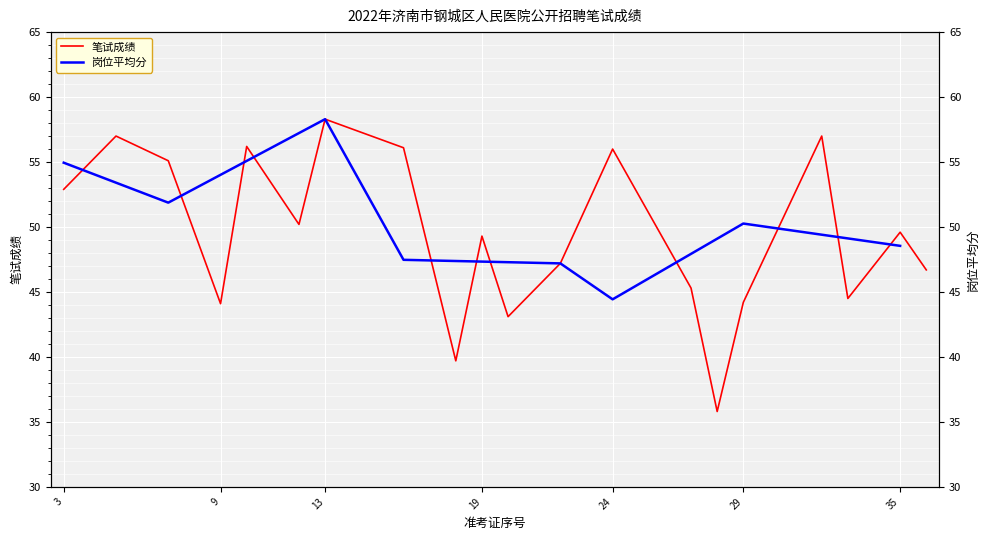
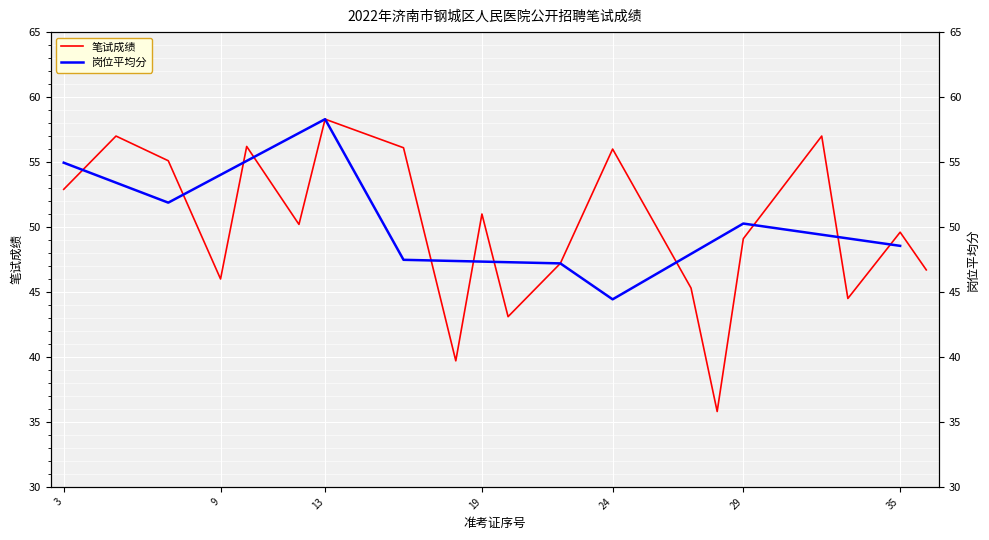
  {
    "笔试成绩": {
      "3": 52.9,
-     "9": 44.1,
+     "9": 46.0,
      "13": 58.3,
-     "19": 49.3,
+     "19": 51.0,
      "24": 56.0,
-     "29": 44.2,
+     "29": 49.1,
      "35": 49.6
    },
    "岗位平均分": {
      "3": 55.0,
      "13": 58.3,
      "24": 44.4,
      "29": 50.3,
      "35": 48.6
    }
  }
